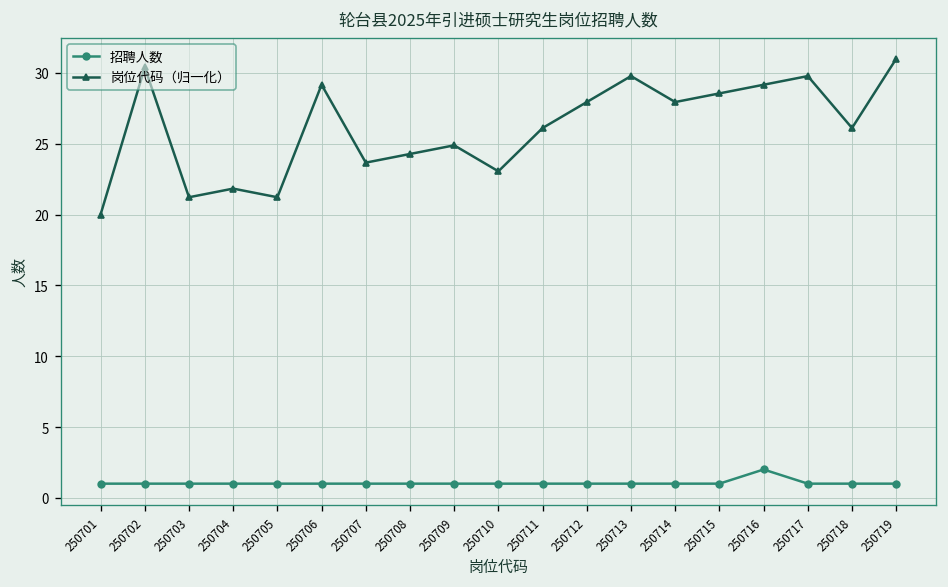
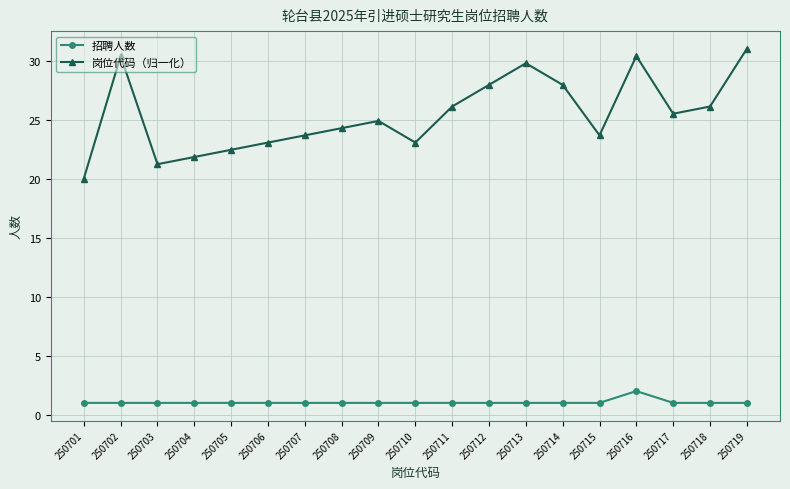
  {
    "招聘人数": {
      "250701": 1.0,
      "250702": 1.0,
      "250703": 1.0,
      "250704": 1.0,
      "250705": 1.0,
      "250706": 1.0,
      "250707": 1.0,
      "250708": 1.0,
      "250709": 1.0,
      "250710": 1.0,
      "250711": 1.0,
      "250712": 1.0,
      "250713": 1.0,
      "250714": 1.0,
      "250715": 1.0,
      "250716": 2.0,
      "250717": 1.0,
      "250718": 1.0,
      "250719": 1.0
    },
    "岗位代码（归一化）": {
      "250701": 20.0,
      "250703": 21.2,
      "250704": 21.8,
-     "250705": 21.2,
-     "250706": 29.2,
+     "250705": 22.4,
+     "250706": 23.1,
      "250707": 23.7,
      "250708": 24.3,
      "250709": 24.9,
      "250710": 23.1,
      "250711": 26.1,
      "250712": 27.9,
      "250713": 29.8,
      "250714": 27.9,
-     "250715": 28.6,
-     "250716": 29.2,
-     "250717": 29.8,
+     "250715": 23.7,
+     "250716": 30.4,
+     "250717": 25.5,
      "250718": 26.1,
      "250719": 31.0
    }
  }
